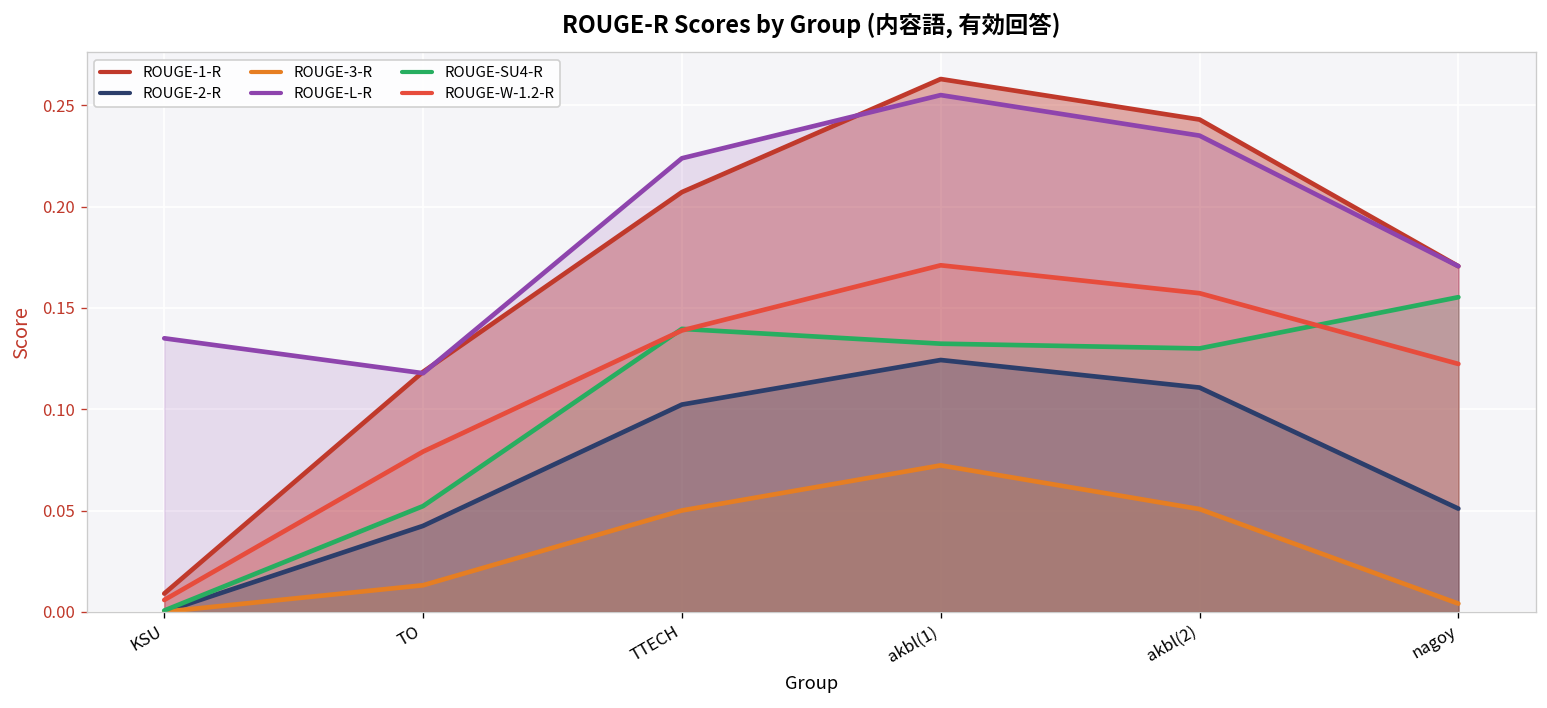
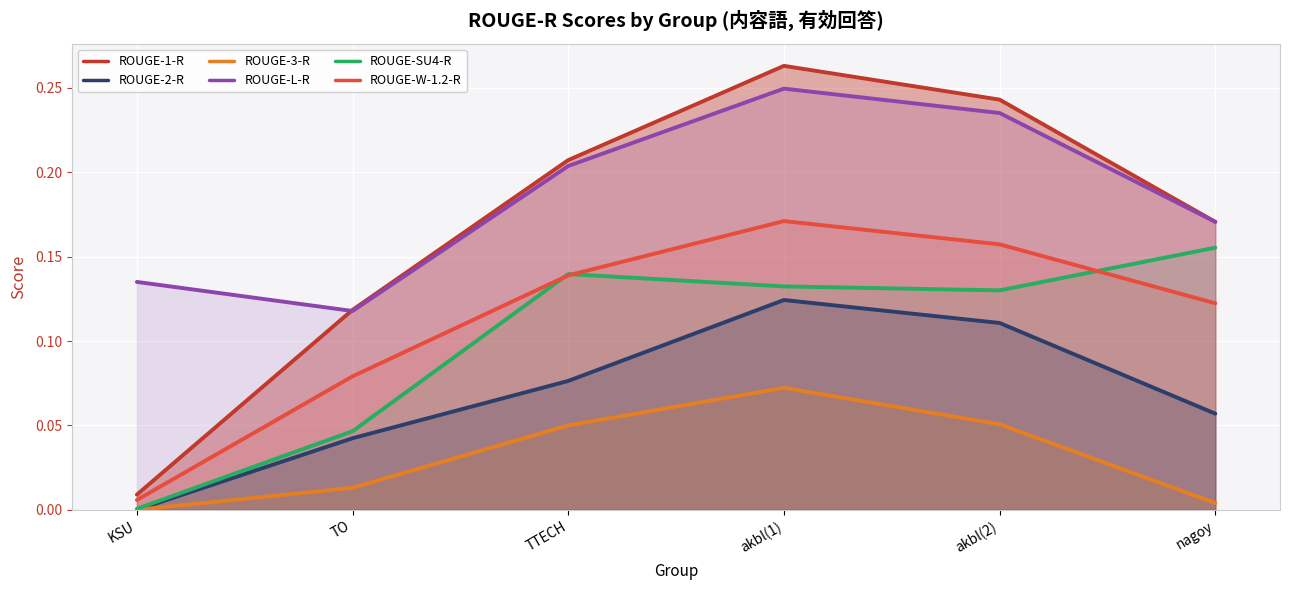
  {
    "ROUGE-2-R": {
      "TO": 0.042,
-     "TTECH": 0.102,
+     "TTECH": 0.076,
      "akbl(1)": 0.124,
      "akbl(2)": 0.111,
-     "nagoy": 0.051
+     "nagoy": 0.057
    },
    "ROUGE-L-R": {
      "KSU": 0.135,
-     "TTECH": 0.224,
-     "akbl(1)": 0.255,
+     "TTECH": 0.204,
+     "akbl(1)": 0.249,
      "akbl(2)": 0.235
    },
    "ROUGE-SU4-R": {
-     "TO": 0.052,
+     "TO": 0.047,
      "akbl(1)": 0.132,
      "akbl(2)": 0.130,
      "nagoy": 0.155
    }
  }
